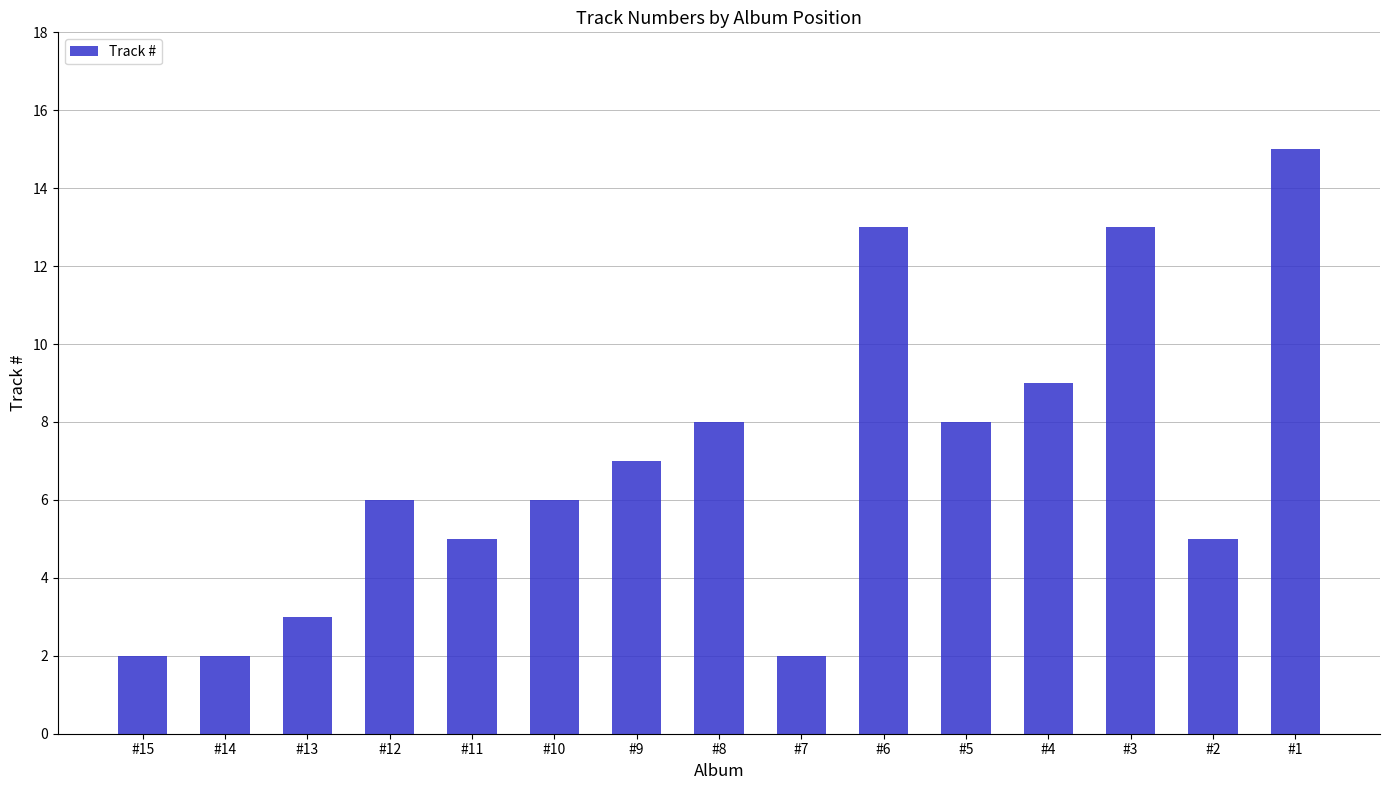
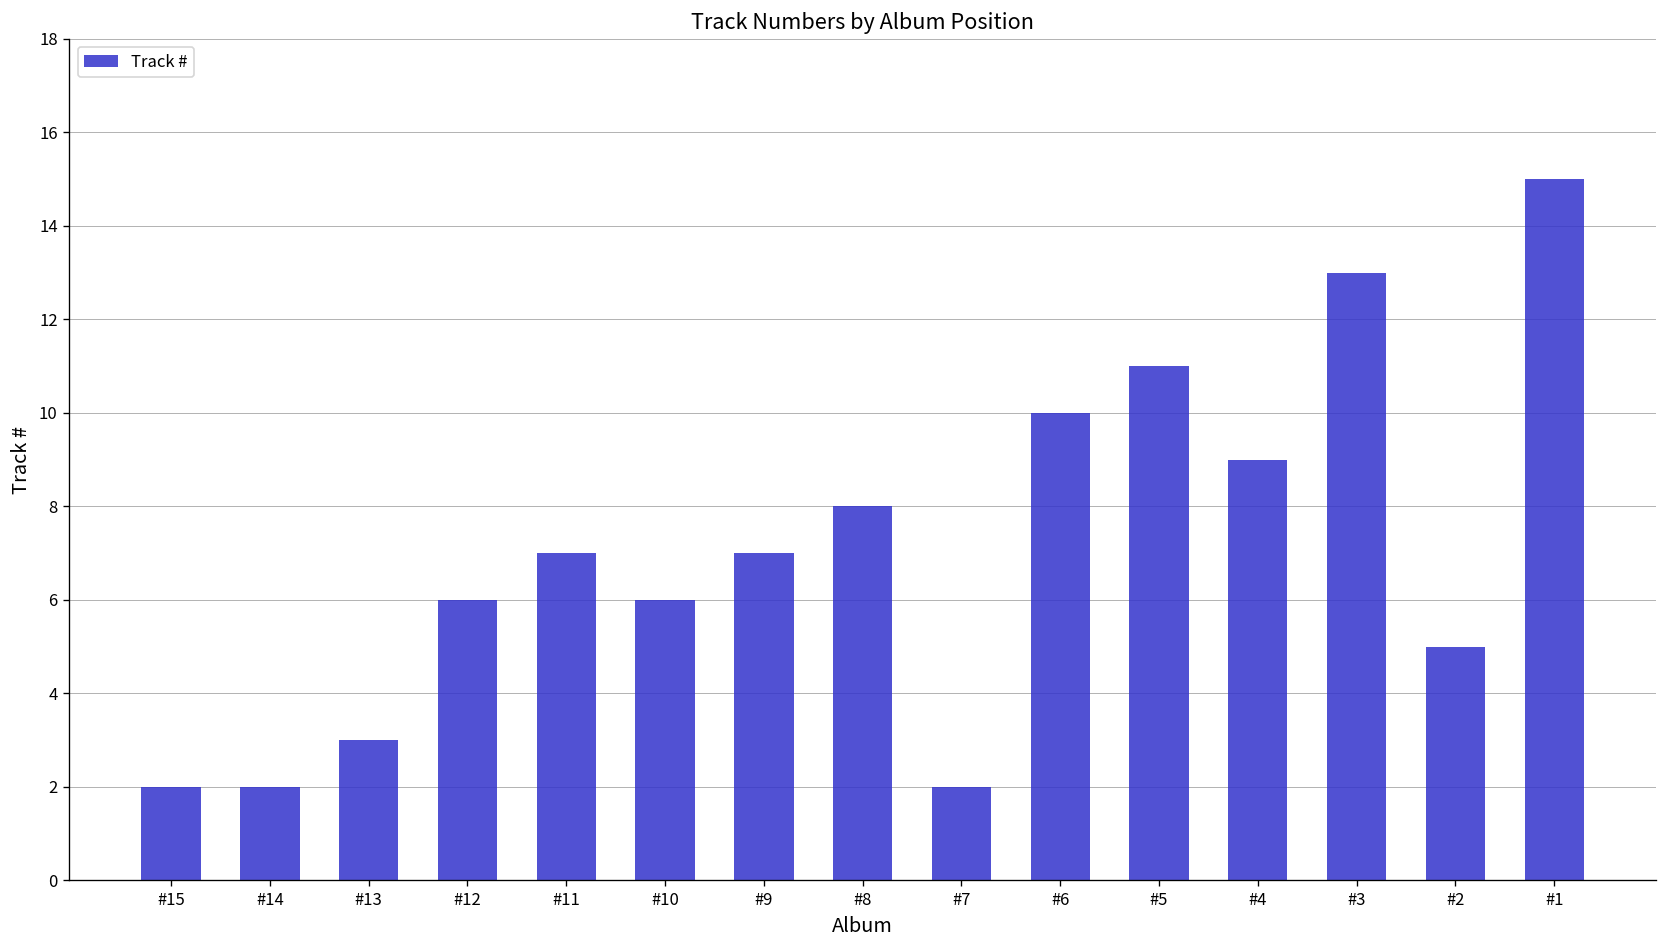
  {
    "#15": 2,
    "#14": 2,
    "#13": 3,
    "#12": 6,
-   "#11": 5,
+   "#11": 7,
    "#10": 6,
    "#9": 7,
    "#8": 8,
    "#7": 2,
-   "#6": 13,
-   "#5": 8,
+   "#6": 10,
+   "#5": 11,
    "#4": 9,
    "#3": 13,
    "#2": 5,
    "#1": 15
  }
